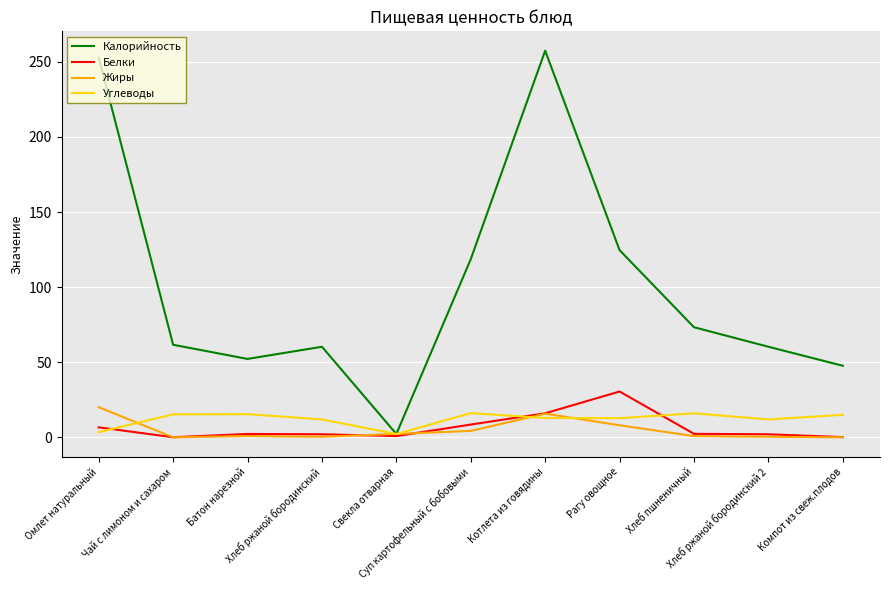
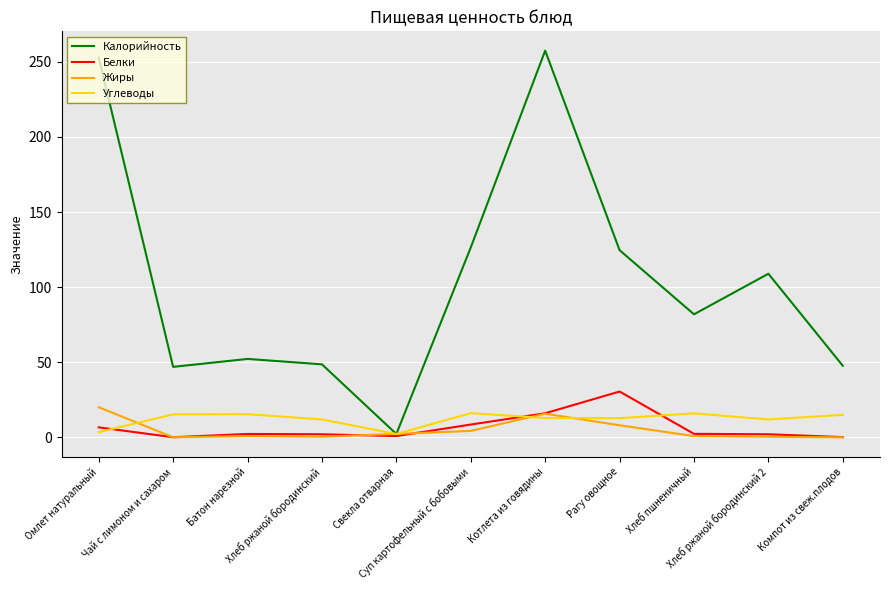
  {
    "Калорийность": {
-     "Чай с лимоном и сахаром": 62,
+     "Чай с лимоном и сахаром": 47,
      "Батон нарезной": 52,
-     "Хлеб ржаной бородинский": 60,
-     "Суп картофельный с бобовыми": 119,
+     "Хлеб ржаной бородинский": 49,
+     "Суп картофельный с бобовыми": 126,
      "Котлета из говядины": 257,
      "Рагу овощное": 125,
-     "Хлеб пшненичный": 73,
-     "Хлеб ржаной бородинский 2": 60,
+     "Хлеб пшненичный": 82,
+     "Хлеб ржаной бородинский 2": 109,
      "Компот из свеж.плодов": 48
    },
    "Белки": {
      "Омлет натуральный": 7,
      "Суп картофельный с бобовыми": 9,
      "Рагу овощное": 31
    }
  }
